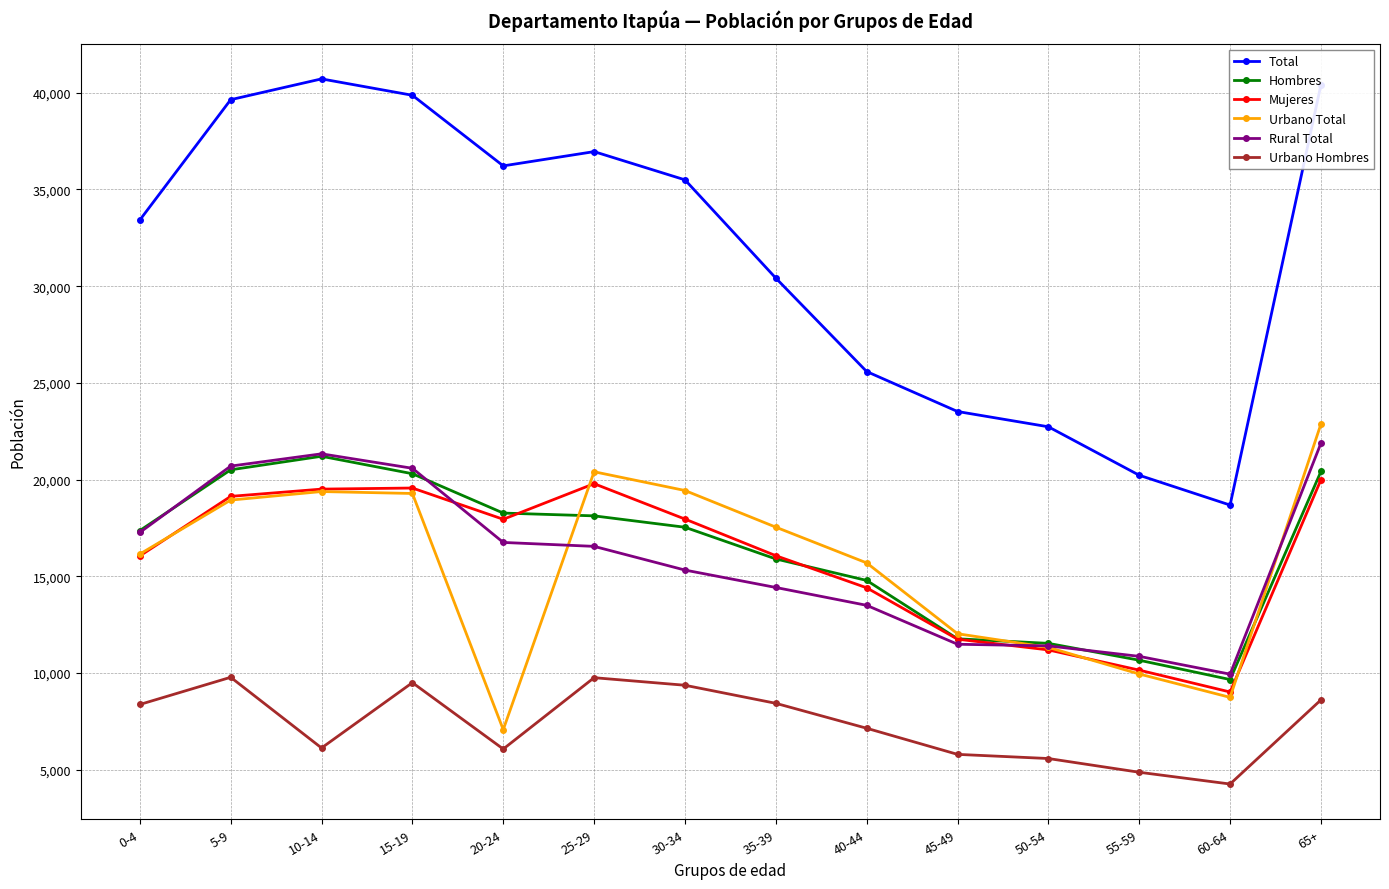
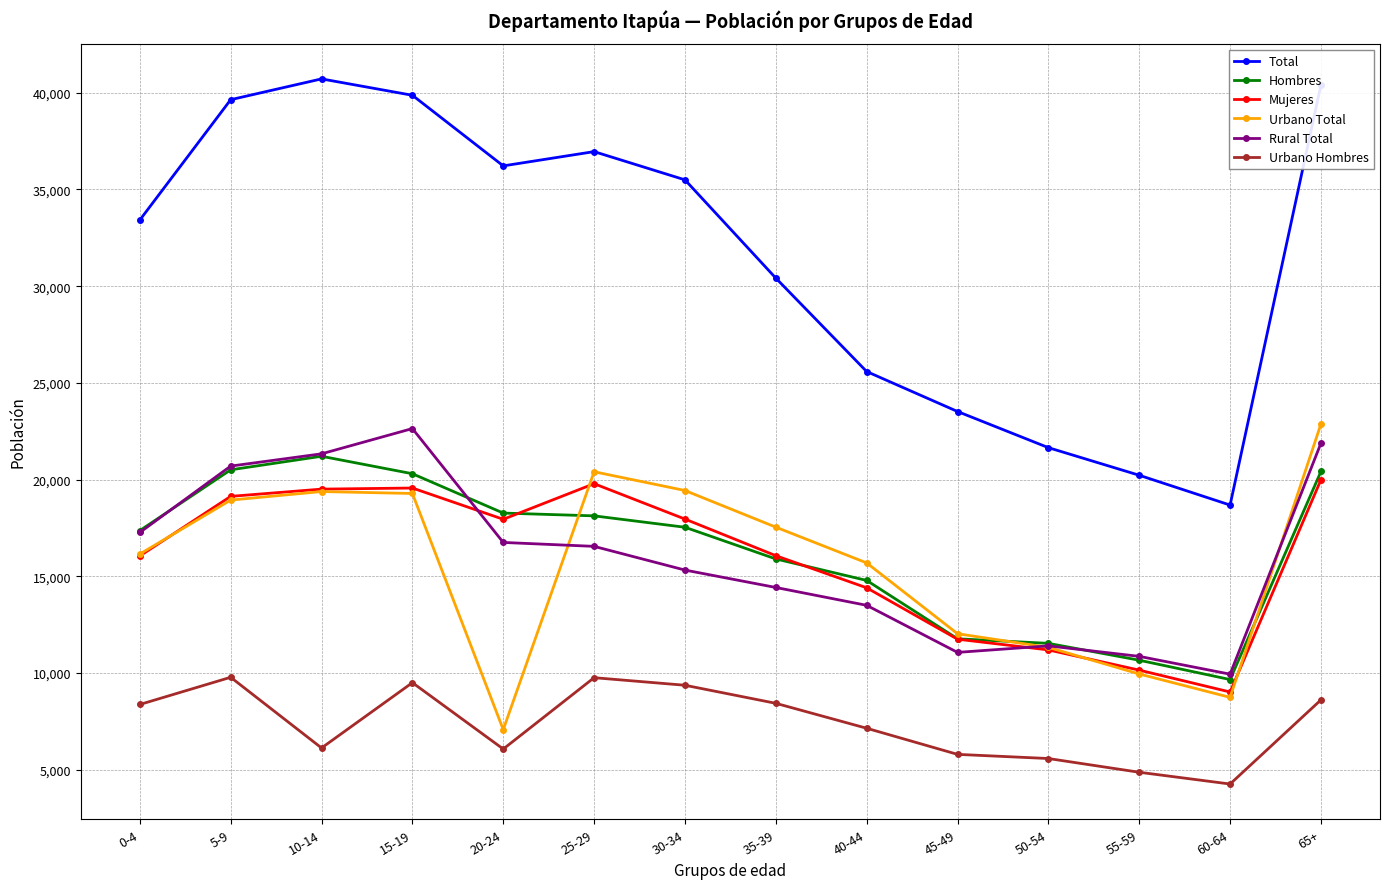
  {
    "Total": {
      "0-4": "33,400",
      "5-9": "39,600",
      "10-14": "40,700",
      "15-19": "39,900",
      "20-24": "36,200",
      "25-29": "37,000",
      "30-34": "35,500",
      "35-39": "30,400",
      "40-44": "25,600",
      "45-49": "23,500",
-     "50-54": "22,700",
+     "50-54": "21,700",
      "55-59": "20,200",
      "60-64": "18,700"
    },
    "Hombres": {
      "5-9": "20,500",
      "15-19": "20,300",
      "20-24": "18,300",
      "25-29": "18,100",
      "30-34": "17,500",
      "35-39": "15,900",
      "40-44": "14,800",
      "55-59": "10,700",
      "60-64": "9,700",
      "65+": "20,400"
    },
    "Mujeres": {
      "5-9": "19,100",
      "15-19": "19,600",
      "20-24": "17,900",
      "25-29": "19,800",
      "30-34": "18,000",
      "35-39": "16,100",
      "40-44": "14,400",
      "55-59": "10,200",
      "60-64": "9,000",
      "65+": "20,000"
    },
    "Urbano Total": {
      "5-9": "18,900",
      "15-19": "19,300",
      "20-24": "7,100",
      "25-29": "20,400",
      "30-34": "19,400",
      "35-39": "17,500",
      "40-44": "15,700",
      "45-49": "12,000",
      "55-59": "10,000",
      "60-64": "8,700",
      "65+": "22,900"
    },
    "Rural Total": {
      "5-9": "20,700",
-     "15-19": "20,600",
+     "15-19": "22,600",
      "20-24": "16,800",
      "25-29": "16,500",
      "30-34": "15,300",
      "35-39": "14,400",
      "40-44": "13,500",
-     "45-49": "11,500",
+     "45-49": "11,100",
      "55-59": "10,900",
      "60-64": "9,900",
      "65+": "21,900"
    },
    "Urbano Hombres": {
      "0-4": "8,400",
      "5-9": "9,800",
      "10-14": "6,100",
      "15-19": "9,500",
      "20-24": "6,100",
      "25-29": "9,800",
      "30-34": "9,400",
      "35-39": "8,400",
      "40-44": "7,100",
      "45-49": "5,800",
      "50-54": "5,600",
      "55-59": "4,900",
      "60-64": "4,300",
      "65+": "8,600"
    }
  }
